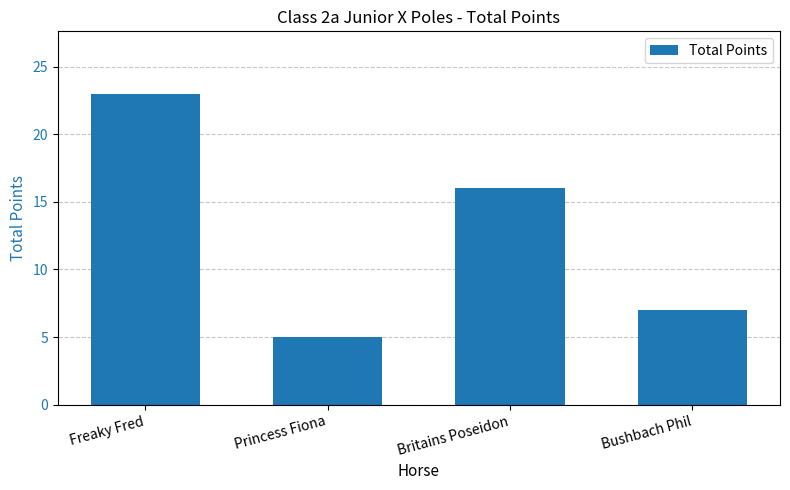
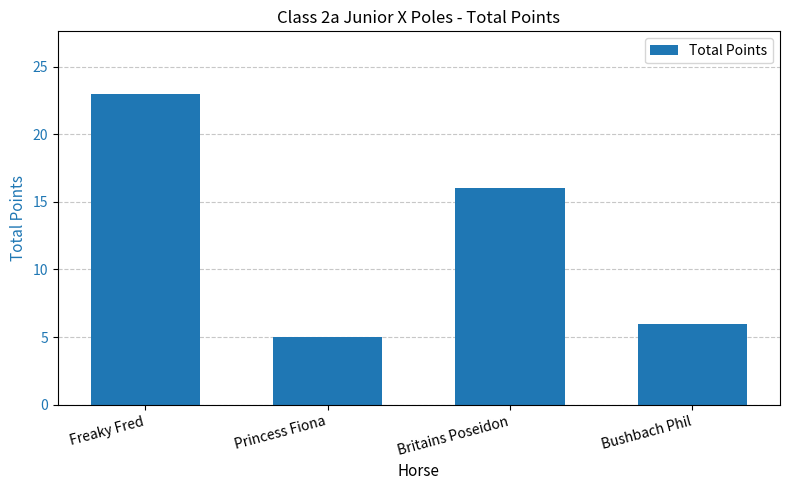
  {
    "Freaky Fred": 23,
    "Princess Fiona": 5,
    "Britains Poseidon": 16,
-   "Bushbach Phil": 7
+   "Bushbach Phil": 6
  }
